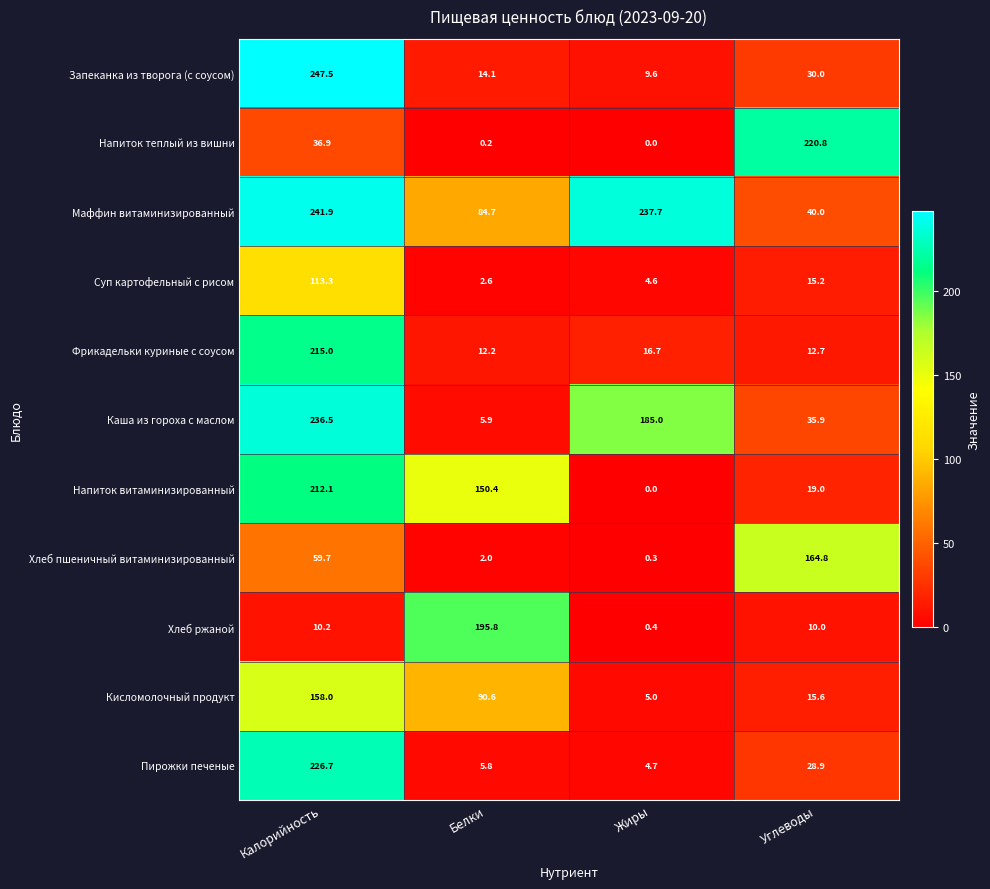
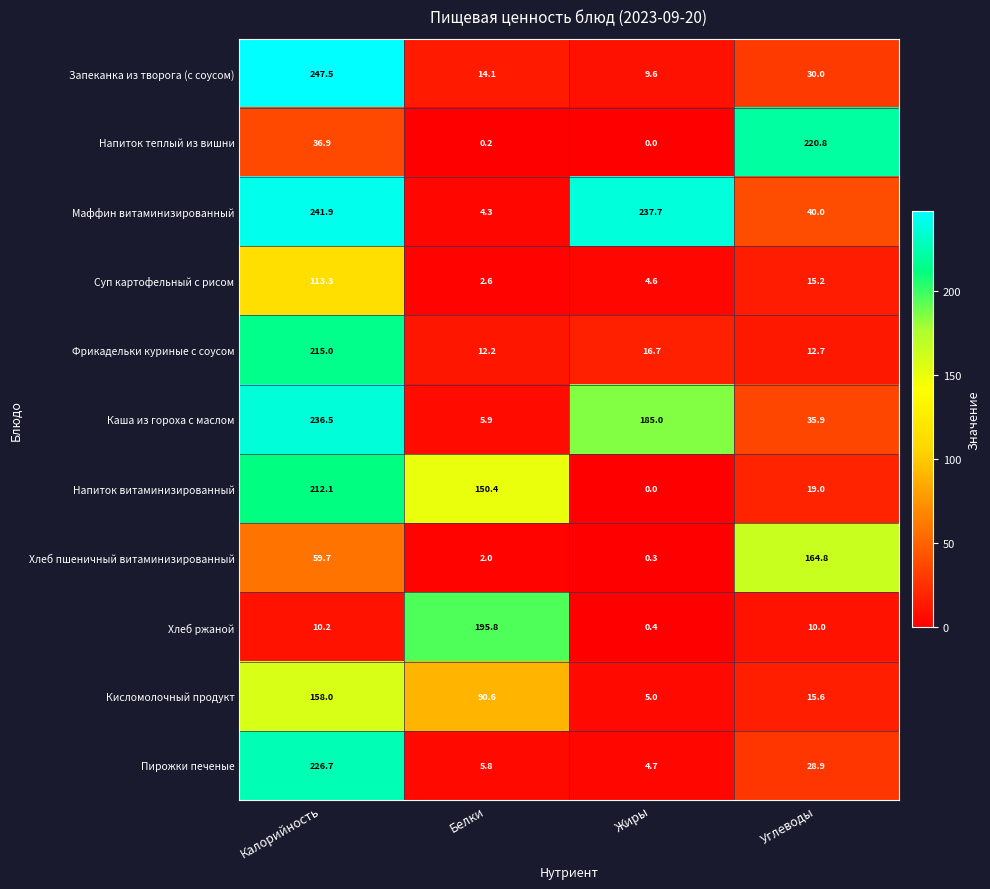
  {
    "Запеканка из творога (с соусом)": {
      "Калорийность": 247.5,
      "Белки": 14.1,
      "Жиры": 9.6,
      "Углеводы": 30.0
    },
    "Напиток теплый из вишни": {
      "Калорийность": 36.9,
      "Белки": 0.2,
      "Жиры": 0.0,
      "Углеводы": 220.8
    },
    "Маффин витаминизированный": {
      "Калорийность": 241.9,
-     "Белки": 84.7,
+     "Белки": 4.3,
      "Жиры": 237.7,
      "Углеводы": 40.0
    },
    "Суп картофельный с рисом": {
      "Калорийность": 113.3,
      "Белки": 2.6,
      "Жиры": 4.6,
      "Углеводы": 15.2
    },
    "Фрикадельки куриные с соусом": {
      "Калорийность": 215.0,
      "Белки": 12.2,
      "Жиры": 16.7,
      "Углеводы": 12.7
    },
    "Каша из гороха с маслом": {
      "Калорийность": 236.5,
      "Белки": 5.9,
      "Жиры": 185.0,
      "Углеводы": 35.9
    },
    "Напиток витаминизированный": {
      "Калорийность": 212.1,
      "Белки": 150.4,
      "Жиры": 0.0,
      "Углеводы": 19.0
    },
    "Хлеб пшеничный витаминизированный": {
      "Калорийность": 59.7,
      "Белки": 2.0,
      "Жиры": 0.3,
      "Углеводы": 164.8
    },
    "Хлеб ржаной": {
      "Калорийность": 10.2,
      "Белки": 195.8,
      "Жиры": 0.4,
      "Углеводы": 10.0
    },
    "Кисломолочный продукт": {
      "Калорийность": 158.0,
      "Белки": 90.6,
      "Жиры": 5.0,
      "Углеводы": 15.6
    },
    "Пирожки печеные": {
      "Калорийность": 226.7,
      "Белки": 5.8,
      "Жиры": 4.7,
      "Углеводы": 28.9
    }
  }
